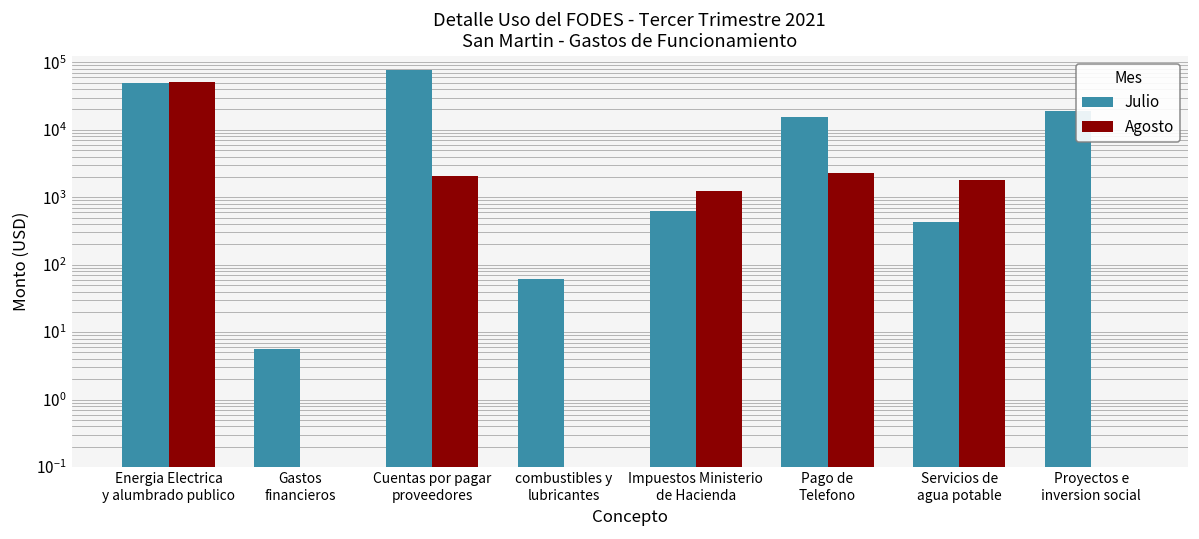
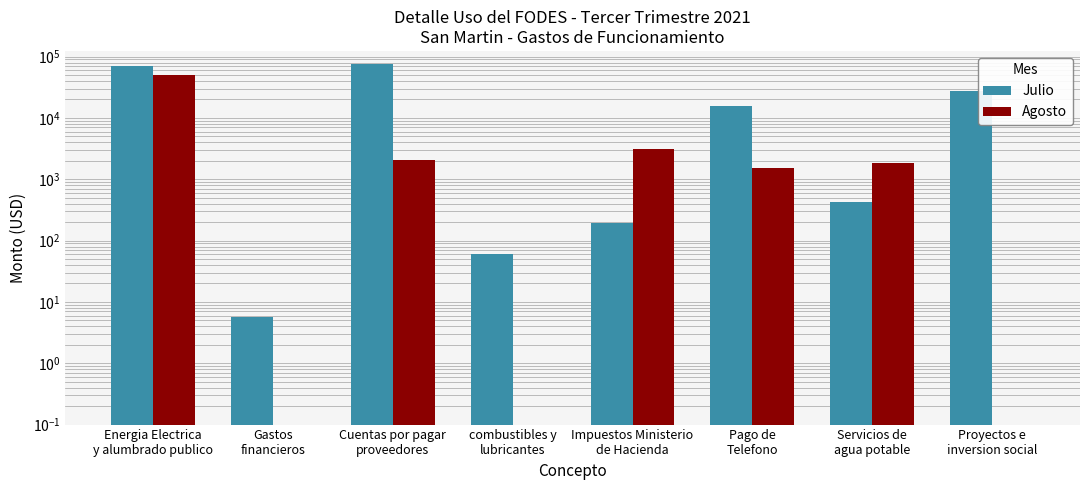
  {
    "Julio": {
-     "Energia Electrica y alumbrado publico": 50000,
+     "Energia Electrica y alumbrado publico": 70000,
      "Gastos financieros": 6,
      "Cuentas por pagar proveedores": 80000,
      "combustibles y lubricantes": 60,
-     "Impuestos Ministerio de Hacienda": 600,
+     "Impuestos Ministerio de Hacienda": 190,
      "Pago de Telefono": 15000,
      "Servicios de agua potable": 400,
-     "Proyectos e inversion social": 19000
+     "Proyectos e inversion social": 30000
    },
    "Agosto": {
      "Energia Electrica y alumbrado publico": 50000,
      "Cuentas por pagar proveedores": 2000,
-     "Impuestos Ministerio de Hacienda": 1200,
-     "Pago de Telefono": 2200,
+     "Impuestos Ministerio de Hacienda": 3000,
+     "Pago de Telefono": 1500,
      "Servicios de agua potable": 1800
    }
  }
